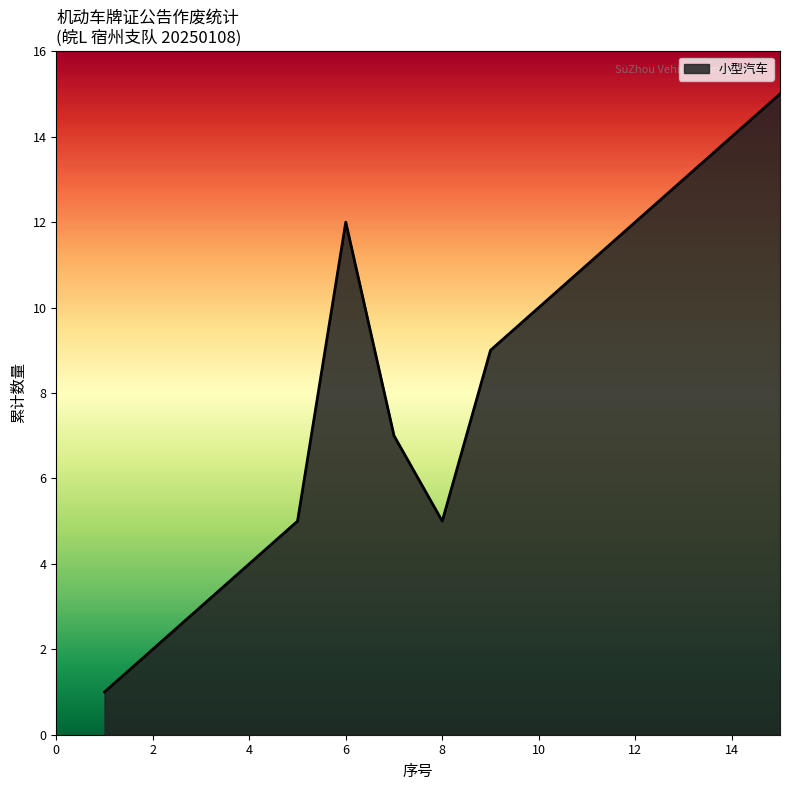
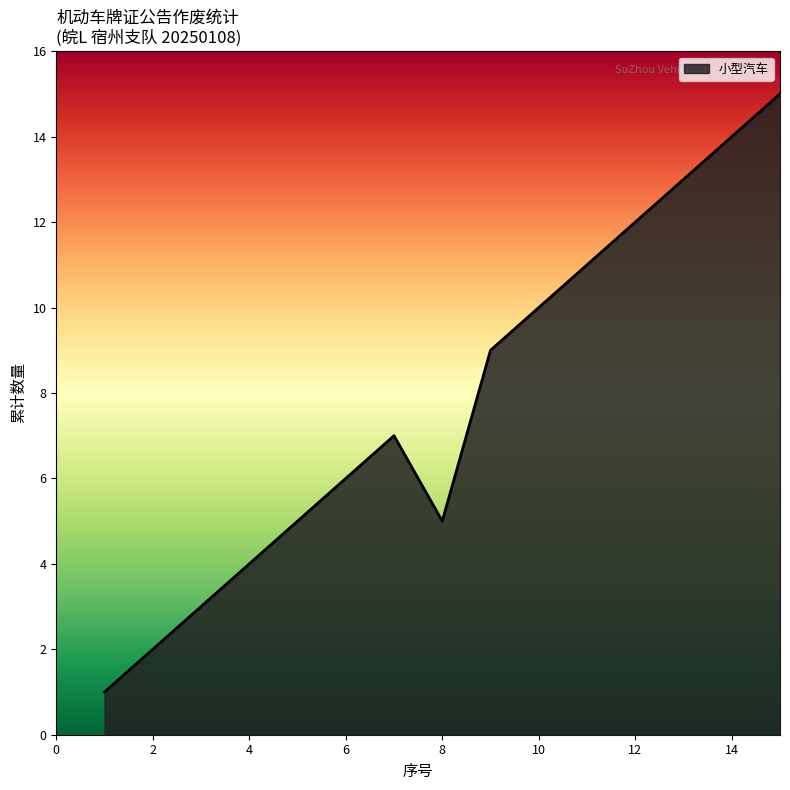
  {
    "2": 2,
    "4": 4,
-   "6": 12,
+   "6": 6,
    "8": 5,
    "10": 10,
    "12": 12,
    "14": 14
  }
